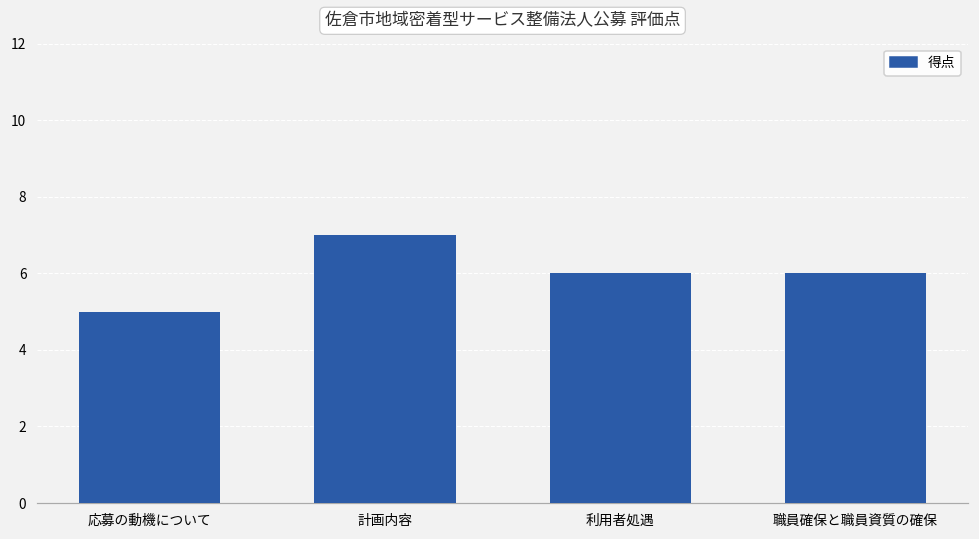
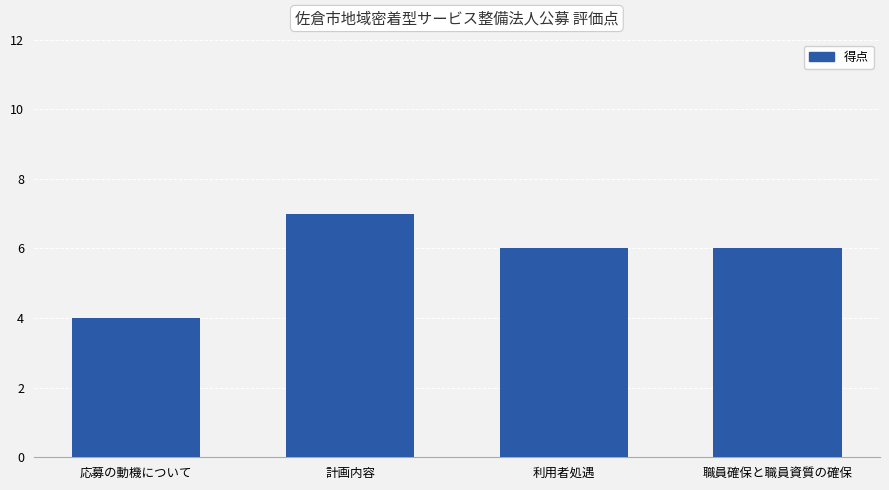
  {
-   "応募の動機について": 5,
+   "応募の動機について": 4,
    "計画内容": 7,
    "利用者処遇": 6,
    "職員確保と職員資質の確保": 6
  }
